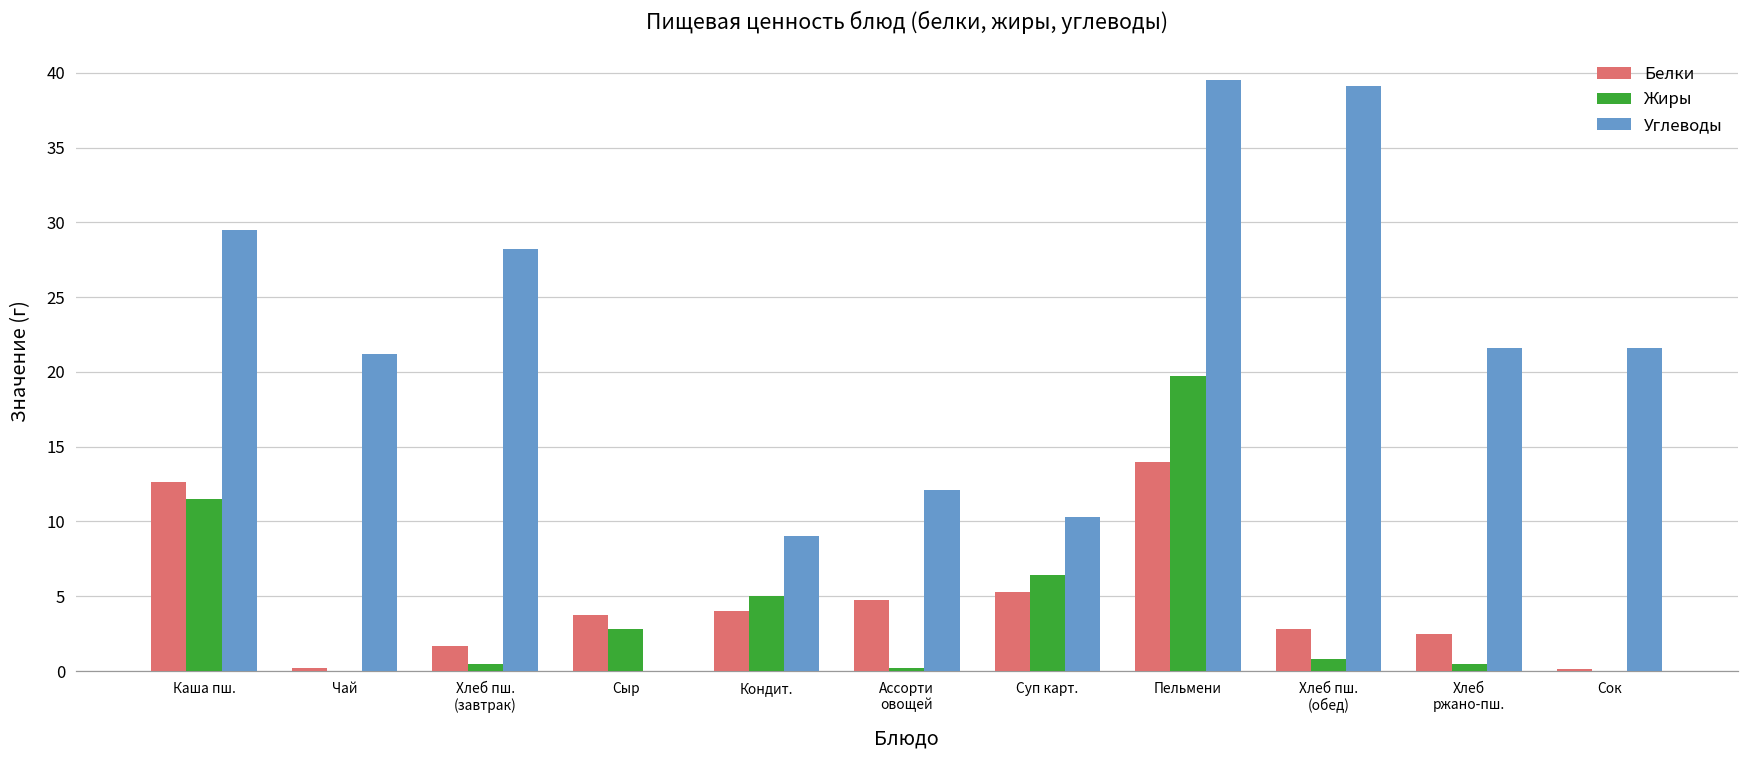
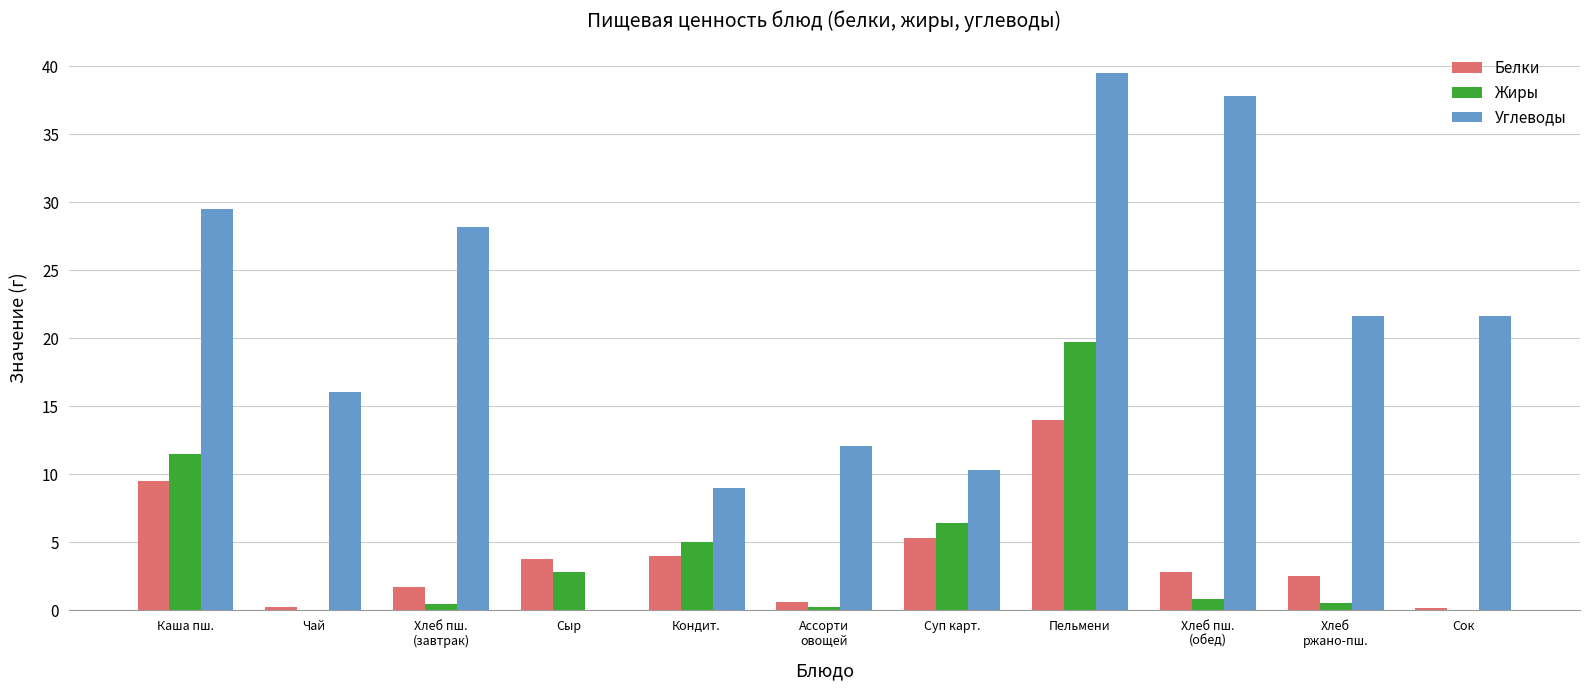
  {
    "Белки": {
-     "Каша пш.": 12.6,
+     "Каша пш.": 9.5,
      "Чай": 0.2,
      "Хлеб пш. (завтрак)": 1.7,
      "Сыр": 3.8,
      "Кондит.": 4.0,
-     "Ассорти овощей": 4.7,
+     "Ассорти овощей": 0.6,
      "Суп карт.": 5.3,
      "Пельмени": 14.0,
      "Хлеб пш. (обед)": 2.8,
      "Хлеб ржано-пш.": 2.5
    },
    "Жиры": {
      "Каша пш.": 11.5,
      "Чай": 0.0,
      "Хлеб пш. (завтрак)": 0.5,
      "Сыр": 2.8,
      "Кондит.": 5.0,
      "Ассорти овощей": 0.2,
      "Суп карт.": 6.4,
      "Пельмени": 19.7,
      "Хлеб пш. (обед)": 0.8,
      "Хлеб ржано-пш.": 0.5,
      "Сок": 0.0
    },
    "Углеводы": {
      "Каша пш.": 29.5,
-     "Чай": 21.2,
+     "Чай": 16.0,
      "Хлеб пш. (завтрак)": 28.2,
      "Сыр": 0.0,
      "Кондит.": 9.0,
      "Ассорти овощей": 12.1,
      "Суп карт.": 10.3,
      "Пельмени": 39.5,
-     "Хлеб пш. (обед)": 39.1,
+     "Хлеб пш. (обед)": 37.8,
      "Хлеб ржано-пш.": 21.6,
      "Сок": 21.6
    }
  }
